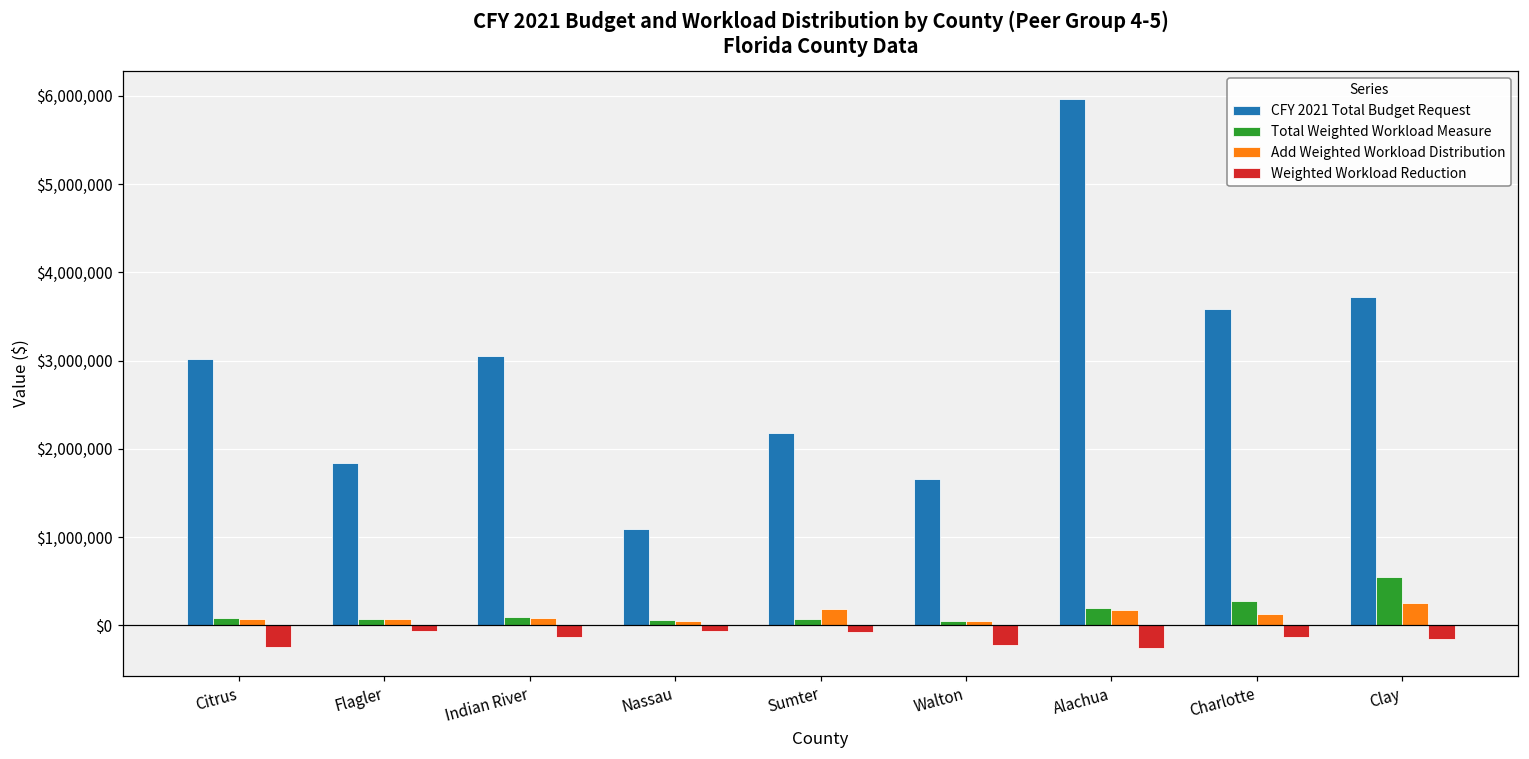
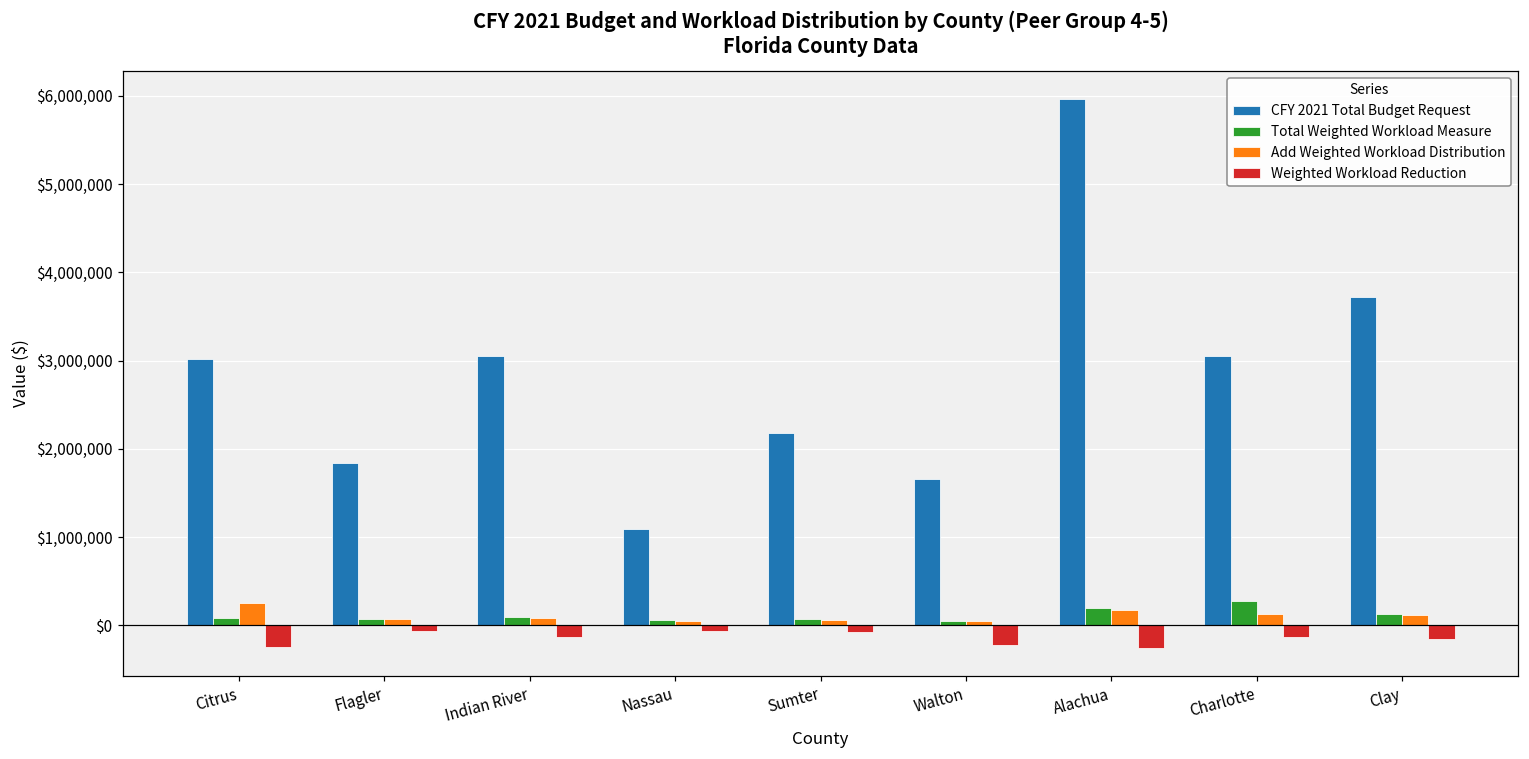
  {
    "CFY 2021 Total Budget Request": {
      "Citrus": "$3,000,000",
      "Flagler": "$1,800,000",
      "Indian River": "$3,100,000",
      "Nassau": "$1,100,000",
      "Sumter": "$2,200,000",
      "Walton": "$1,700,000",
      "Alachua": "$6,000,000",
-     "Charlotte": "$3,600,000",
+     "Charlotte": "$3,100,000",
      "Clay": "$3,700,000"
    },
    "Total Weighted Workload Measure": {
      "Citrus": "$100,000",
      "Flagler": "$100,000",
      "Indian River": "$100,000",
      "Nassau": "$100,000",
      "Sumter": "$100,000",
      "Walton": "$100,000",
      "Alachua": "$200,000",
      "Charlotte": "$300,000",
-     "Clay": "$600,000"
+     "Clay": "$100,000"
    },
    "Add Weighted Workload Distribution": {
-     "Citrus": "$100,000",
+     "Citrus": "$300,000",
      "Flagler": "$100,000",
      "Indian River": "$100,000",
      "Nassau": "$100,000",
-     "Sumter": "$200,000",
+     "Sumter": "$100,000",
      "Walton": "$0",
      "Alachua": "$200,000",
      "Charlotte": "$100,000",
-     "Clay": "$300,000"
+     "Clay": "$100,000"
    },
    "Weighted Workload Reduction": {
      "Citrus": "$-200,000",
      "Flagler": "$-100,000",
      "Indian River": "$-100,000",
      "Nassau": "$-100,000",
      "Sumter": "$-100,000",
      "Walton": "$-200,000",
      "Alachua": "$-300,000",
      "Charlotte": "$-100,000",
      "Clay": "$-200,000"
    }
  }
